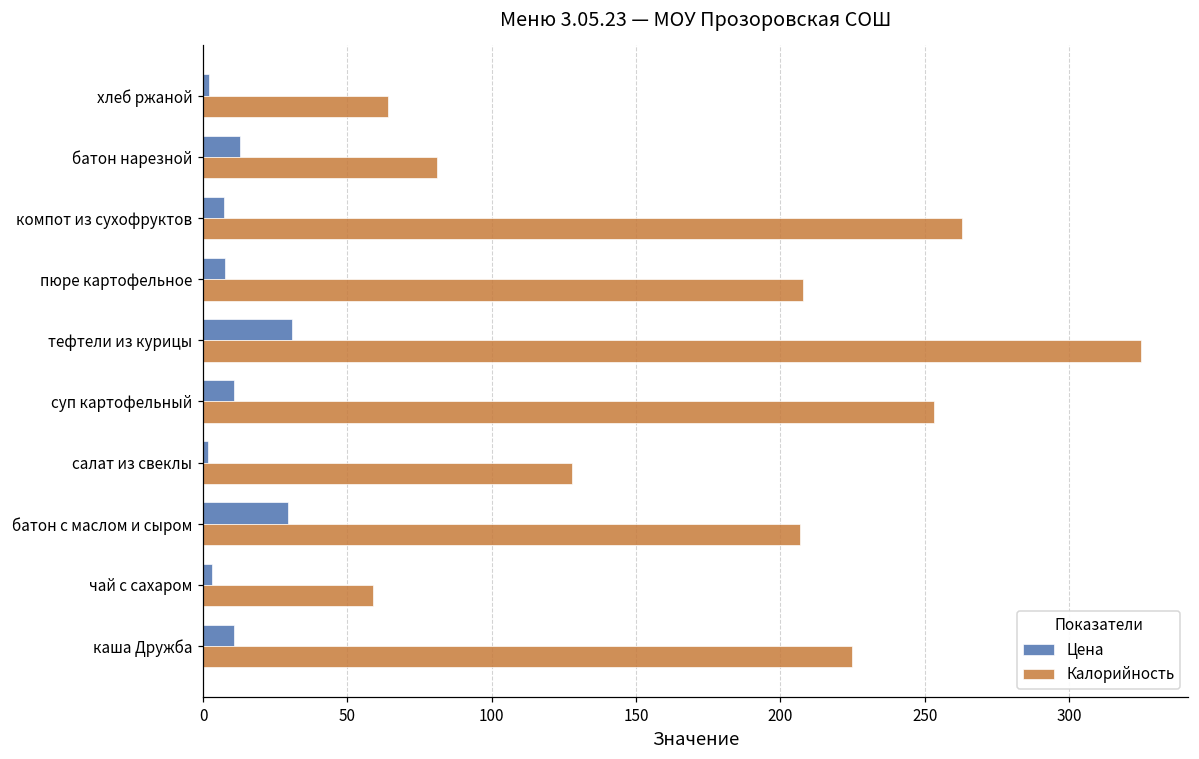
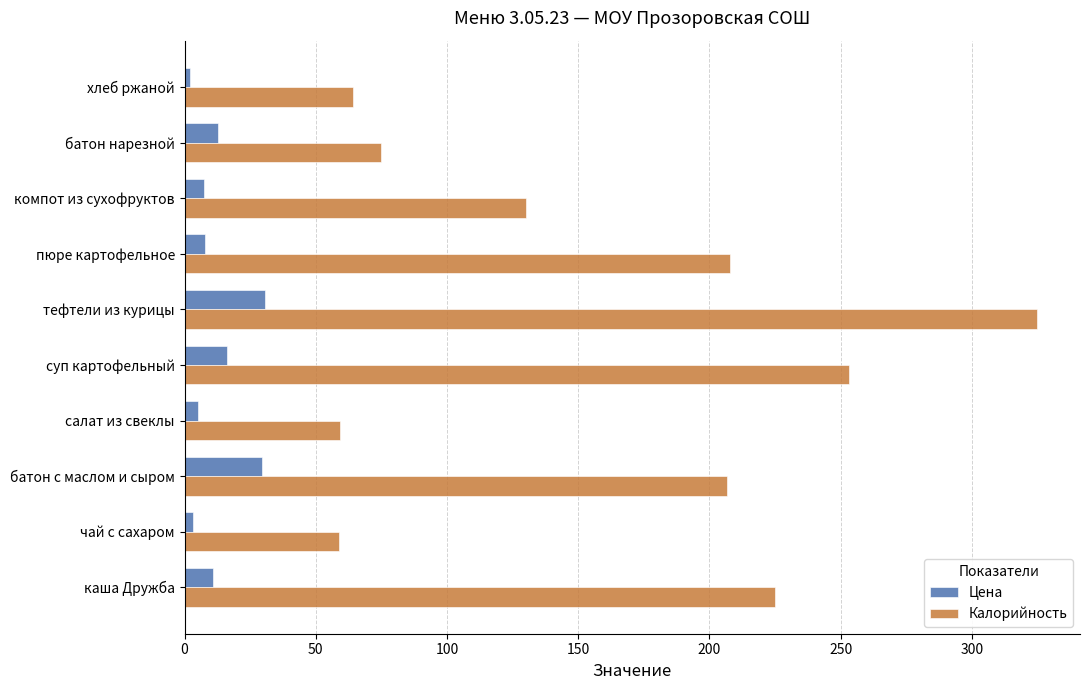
  {
    "Цена": {
      "хлеб ржаной": 2,
      "батон нарезной": 13,
      "компот из сухофруктов": 7,
      "пюре картофельное": 8,
      "тефтели из курицы": 31,
-     "суп картофельный": 11,
-     "салат из свеклы": 2,
+     "суп картофельный": 16,
+     "салат из свеклы": 5,
      "батон с маслом и сыром": 30,
      "чай с сахаром": 3,
      "каша Дружба": 11
    },
    "Калорийность": {
      "хлеб ржаной": 64,
-     "батон нарезной": 81,
-     "компот из сухофруктов": 263,
+     "батон нарезной": 75,
+     "компот из сухофруктов": 130,
      "пюре картофельное": 208,
      "тефтели из курицы": 325,
      "суп картофельный": 253,
-     "салат из свеклы": 128,
+     "салат из свеклы": 59,
      "батон с маслом и сыром": 207,
      "чай с сахаром": 59,
      "каша Дружба": 225
    }
  }
